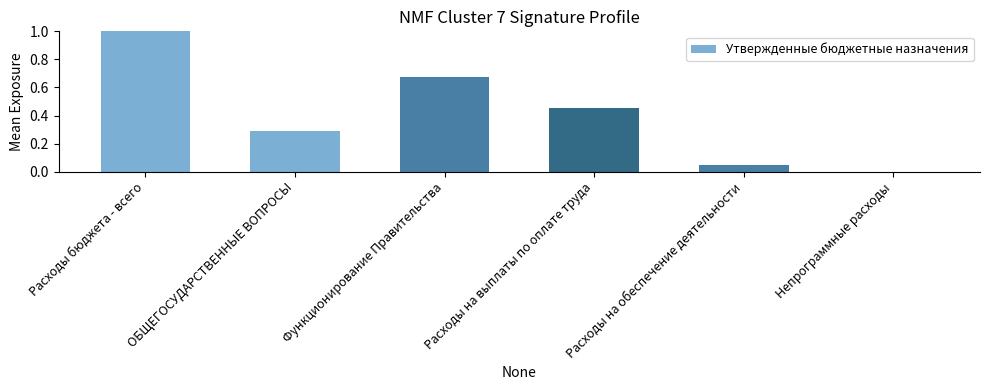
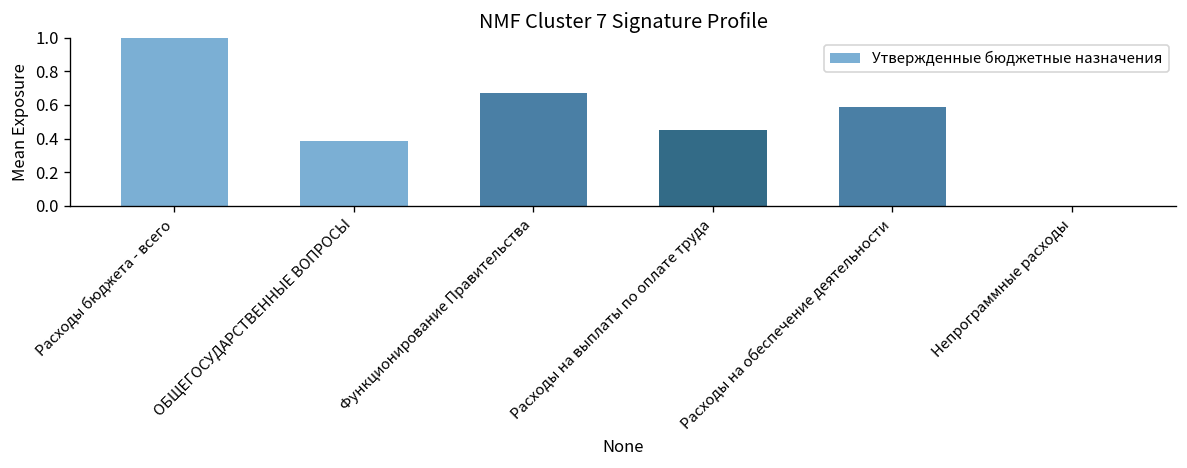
  {
    "Расходы бюджета - всего": 1.00,
-   "ОБЩЕГОСУДАРСТВЕННЫЕ ВОПРОСЫ": 0.29,
+   "ОБЩЕГОСУДАРСТВЕННЫЕ ВОПРОСЫ": 0.39,
    "Функционирование Правительства": 0.67,
    "Расходы на выплаты по оплате труда": 0.45,
-   "Расходы на обеспечение деятельности": 0.05
+   "Расходы на обеспечение деятельности": 0.59
  }
